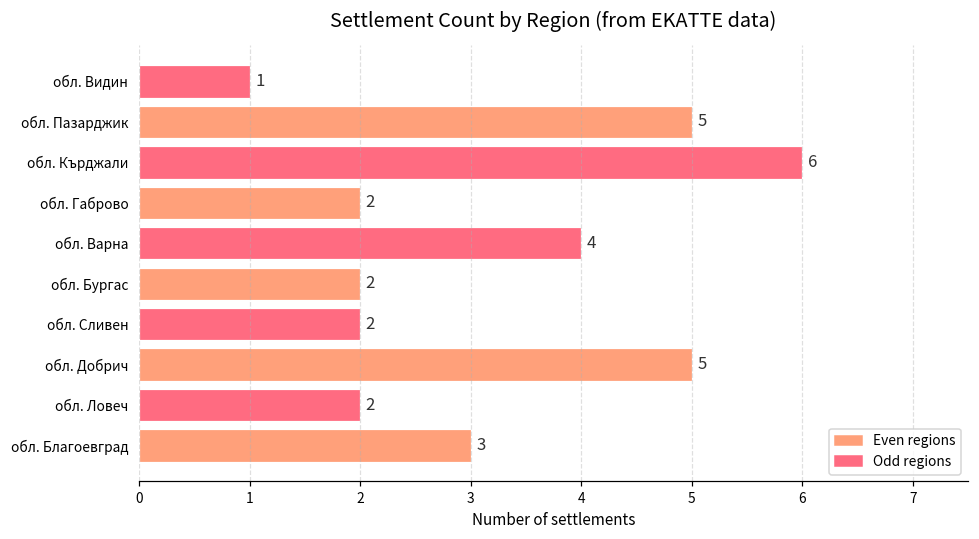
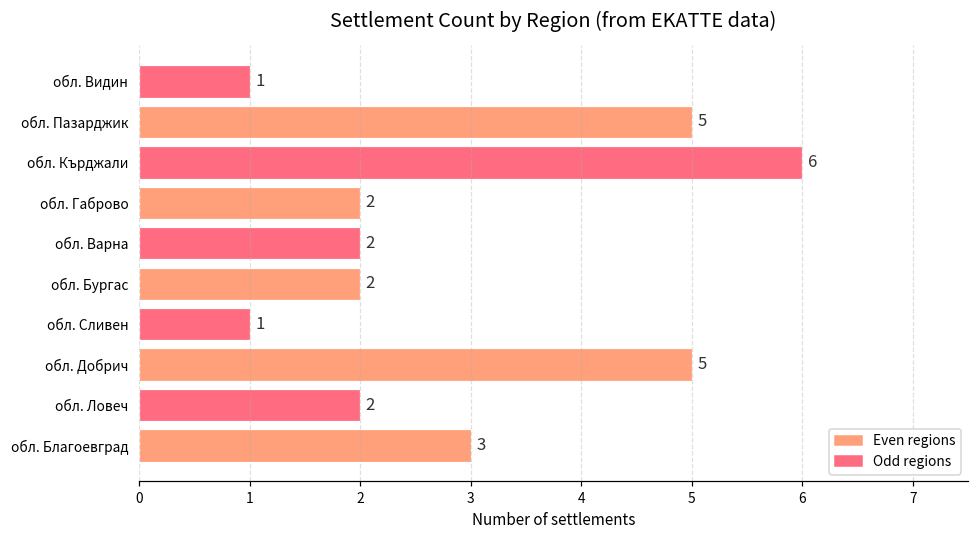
  {
    "обл. Видин": 1,
    "обл. Пазарджик": 5,
    "обл. Кърджали": 6,
    "обл. Габрово": 2,
-   "обл. Варна": 4,
+   "обл. Варна": 2,
    "обл. Бургас": 2,
-   "обл. Сливен": 2,
+   "обл. Сливен": 1,
    "обл. Добрич": 5,
    "обл. Ловеч": 2,
    "обл. Благоевград": 3
  }
